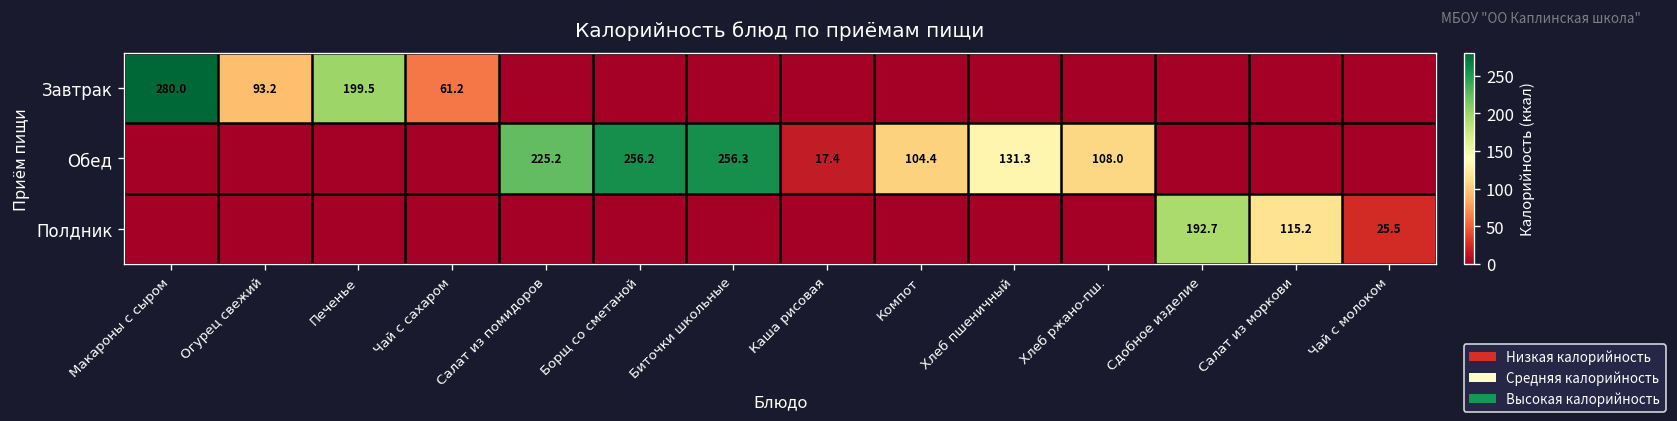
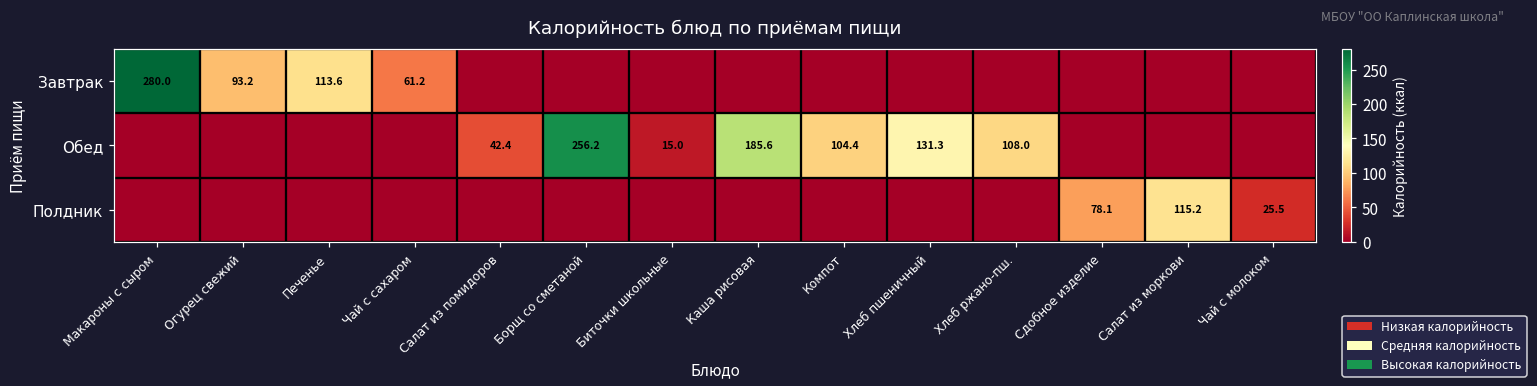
  {
    "Завтрак": {
      "Макароны с сыром": 280.0,
      "Огурец свежий": 93.2,
-     "Печенье": 199.5,
+     "Печенье": 113.6,
      "Чай с сахаром": 61.2
    },
    "Обед": {
-     "Салат из помидоров": 225.2,
+     "Салат из помидоров": 42.4,
      "Борщ со сметаной": 256.2,
-     "Биточки школьные": 256.3,
-     "Каша рисовая": 17.4,
+     "Биточки школьные": 15.0,
+     "Каша рисовая": 185.6,
      "Компот": 104.4,
      "Хлеб пшеничный": 131.3,
      "Хлеб ржано-пш.": 108.0
    },
    "Полдник": {
-     "Сдобное изделие": 192.7,
+     "Сдобное изделие": 78.1,
      "Салат из моркови": 115.2,
      "Чай с молоком": 25.5
    }
  }
